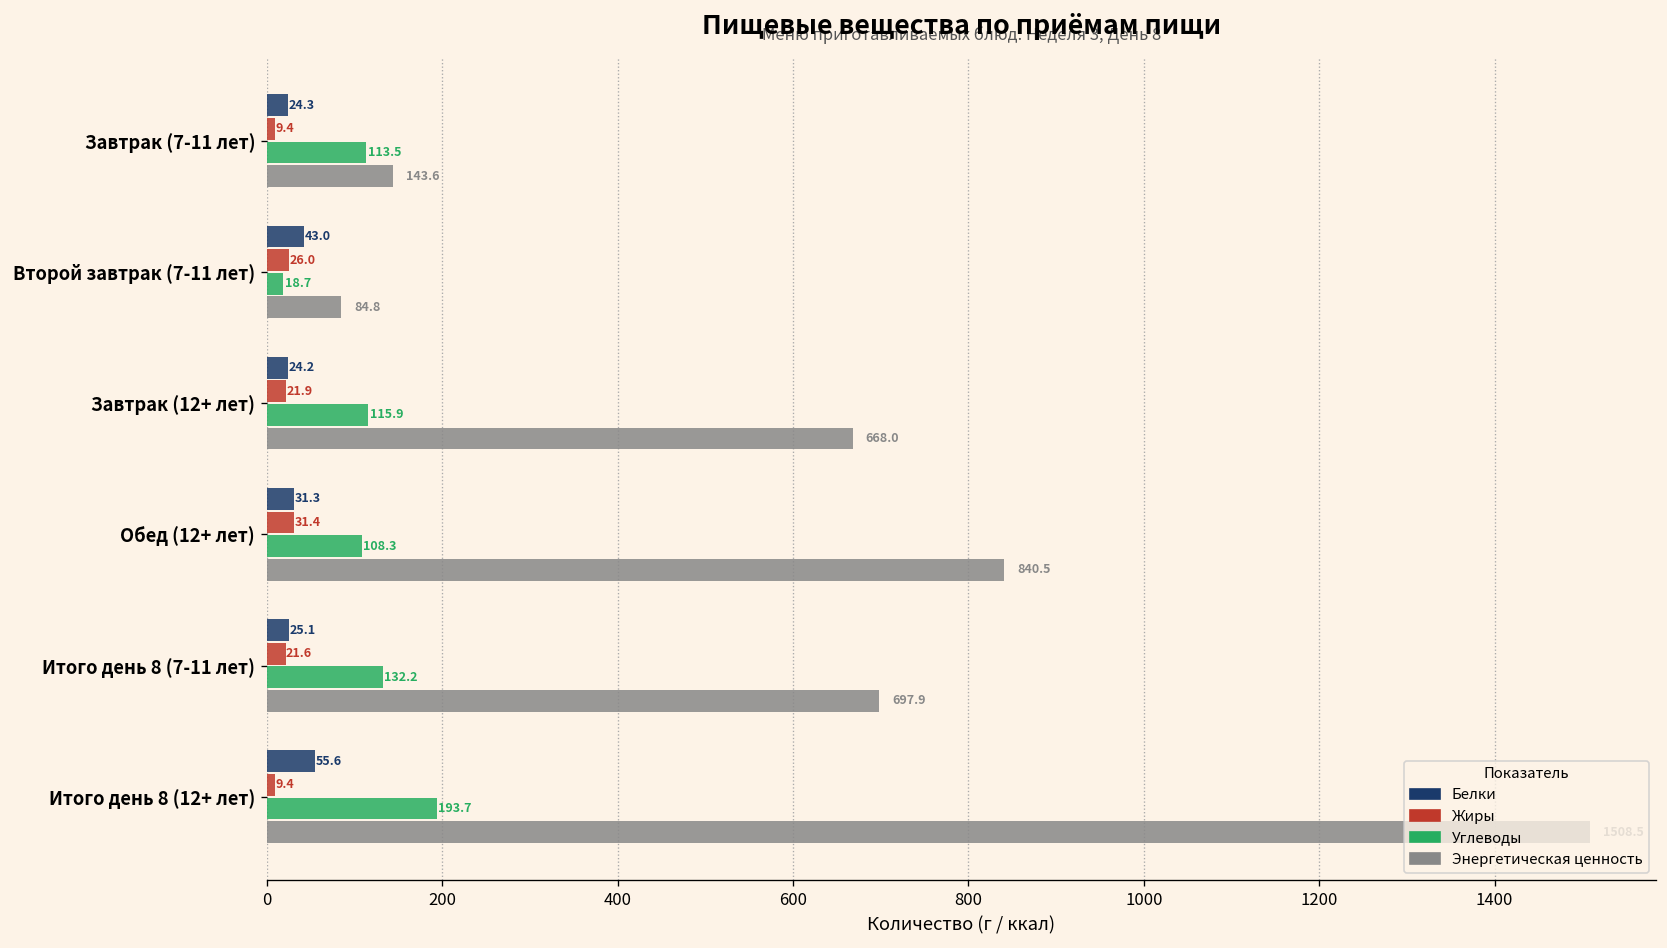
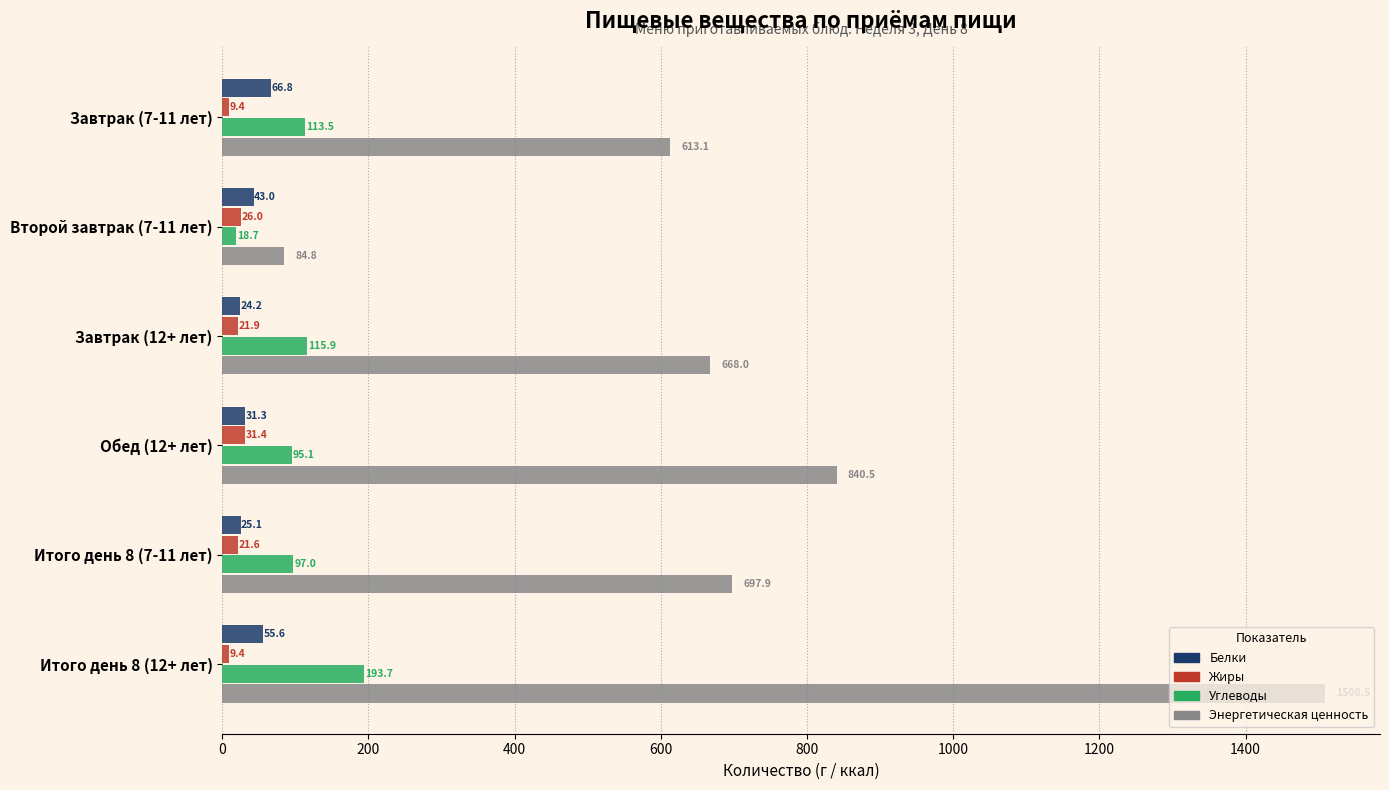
  {
    "Белки": {
-     "Завтрак (7-11 лет)": 24.3,
+     "Завтрак (7-11 лет)": 66.8,
      "Второй завтрак (7-11 лет)": 43.0,
      "Завтрак (12+ лет)": 24.2,
      "Обед (12+ лет)": 31.3,
      "Итого день 8 (7-11 лет)": 25.1,
      "Итого день 8 (12+ лет)": 55.6
    },
    "Жиры": {
      "Завтрак (7-11 лет)": 9.4,
      "Второй завтрак (7-11 лет)": 26.0,
      "Завтрак (12+ лет)": 21.9,
      "Обед (12+ лет)": 31.4,
      "Итого день 8 (7-11 лет)": 21.6,
      "Итого день 8 (12+ лет)": 9.4
    },
    "Углеводы": {
      "Завтрак (7-11 лет)": 113.5,
      "Второй завтрак (7-11 лет)": 18.7,
      "Завтрак (12+ лет)": 115.9,
-     "Обед (12+ лет)": 108.3,
-     "Итого день 8 (7-11 лет)": 132.2,
+     "Обед (12+ лет)": 95.1,
+     "Итого день 8 (7-11 лет)": 97.0,
      "Итого день 8 (12+ лет)": 193.7
    },
    "Энергетическая ценность": {
-     "Завтрак (7-11 лет)": 143.6,
+     "Завтрак (7-11 лет)": 613.1,
      "Второй завтрак (7-11 лет)": 84.8,
      "Завтрак (12+ лет)": 668.0,
      "Обед (12+ лет)": 840.5,
      "Итого день 8 (7-11 лет)": 697.9
    }
  }
